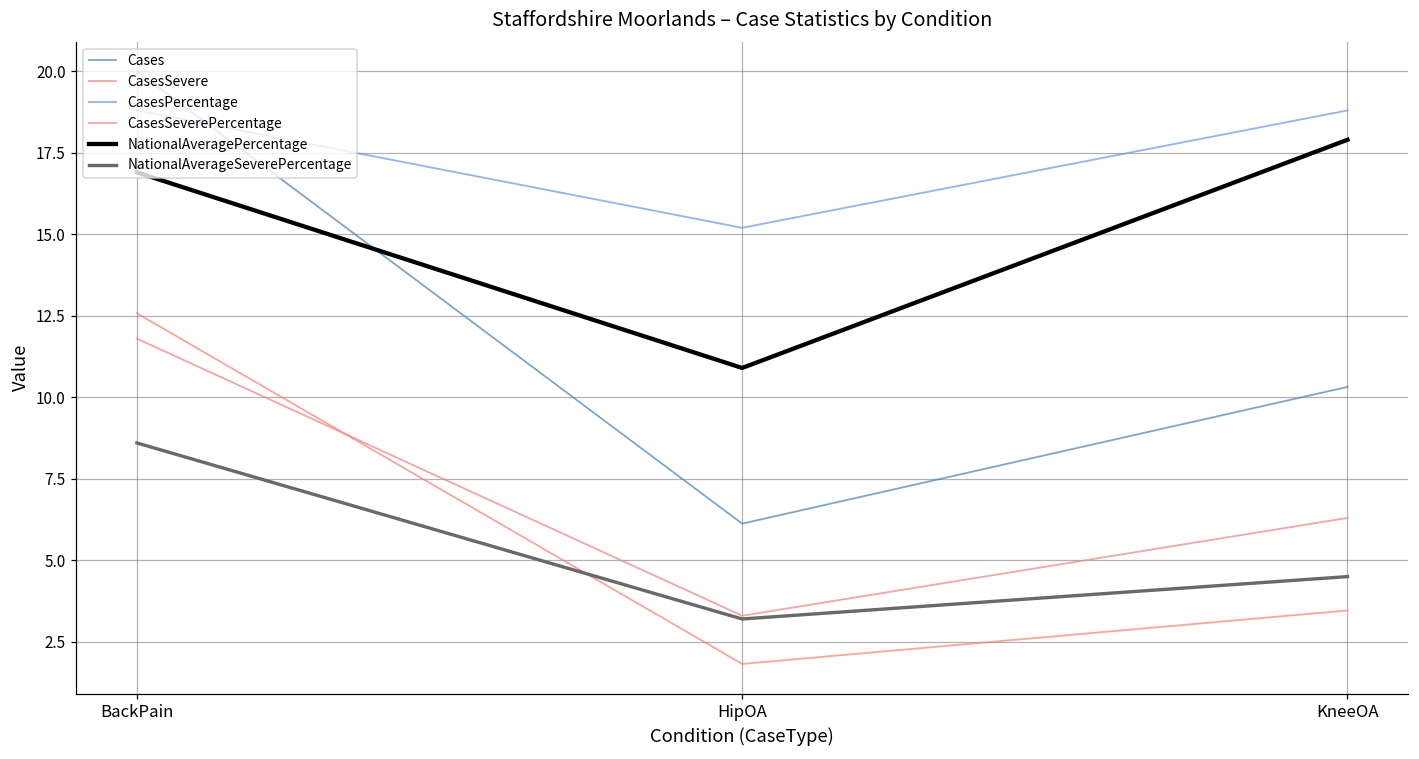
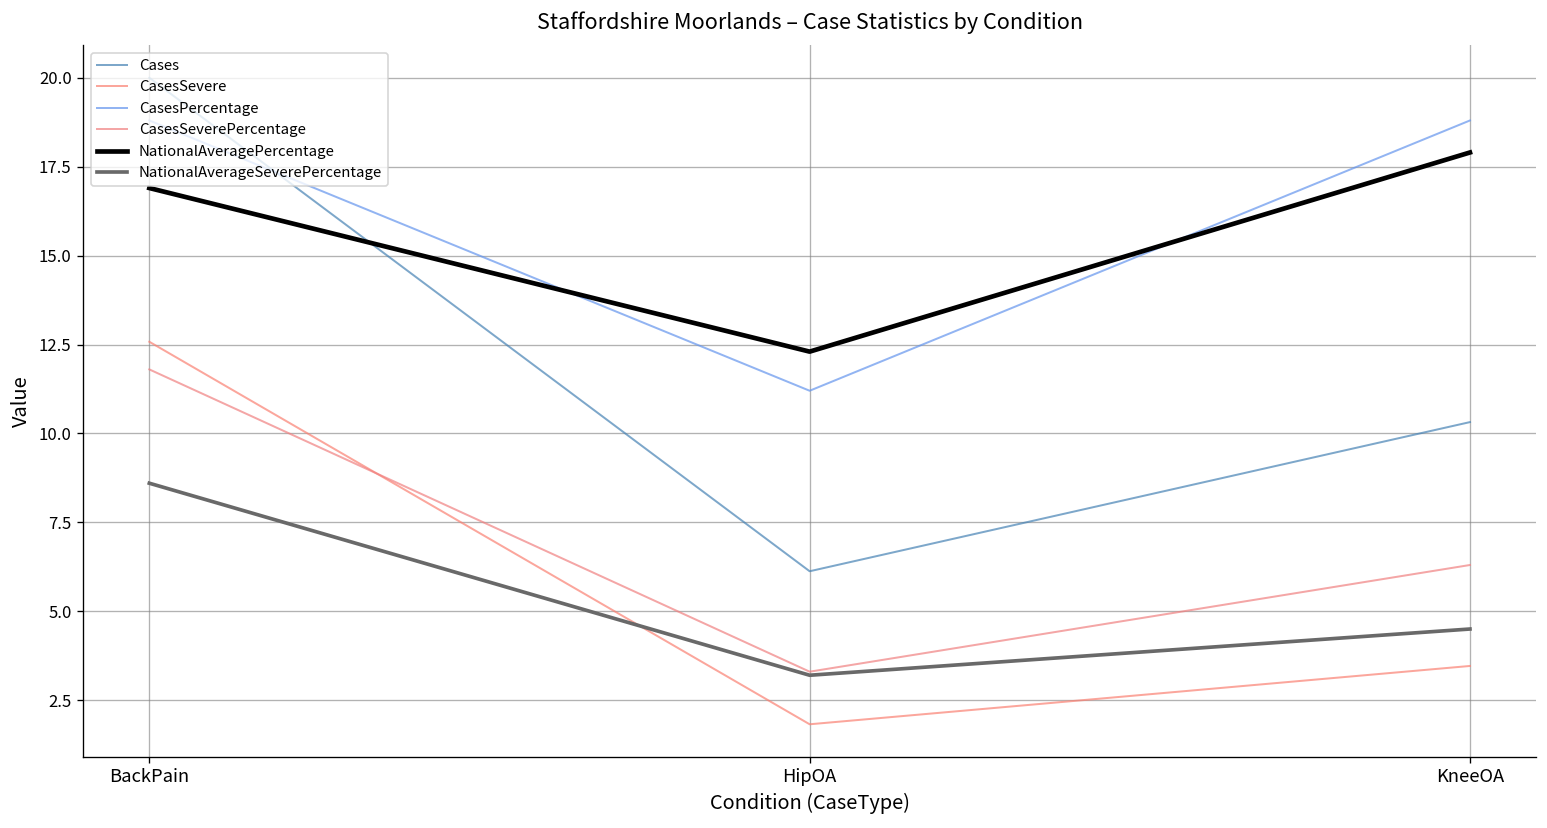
  {
    "Cases": {
      "HipOA": 6.1,
      "KneeOA": 10.3
    },
    "CasesPercentage": {
-     "HipOA": 15.2,
+     "HipOA": 11.2,
      "KneeOA": 18.8
    },
    "NationalAveragePercentage": {
-     "HipOA": 10.9,
+     "HipOA": 12.3,
      "KneeOA": 17.9
    },
    "NationalAverageSeverePercentage": {
      "BackPain": 8.6,
      "HipOA": 3.2,
      "KneeOA": 4.5
    }
  }
